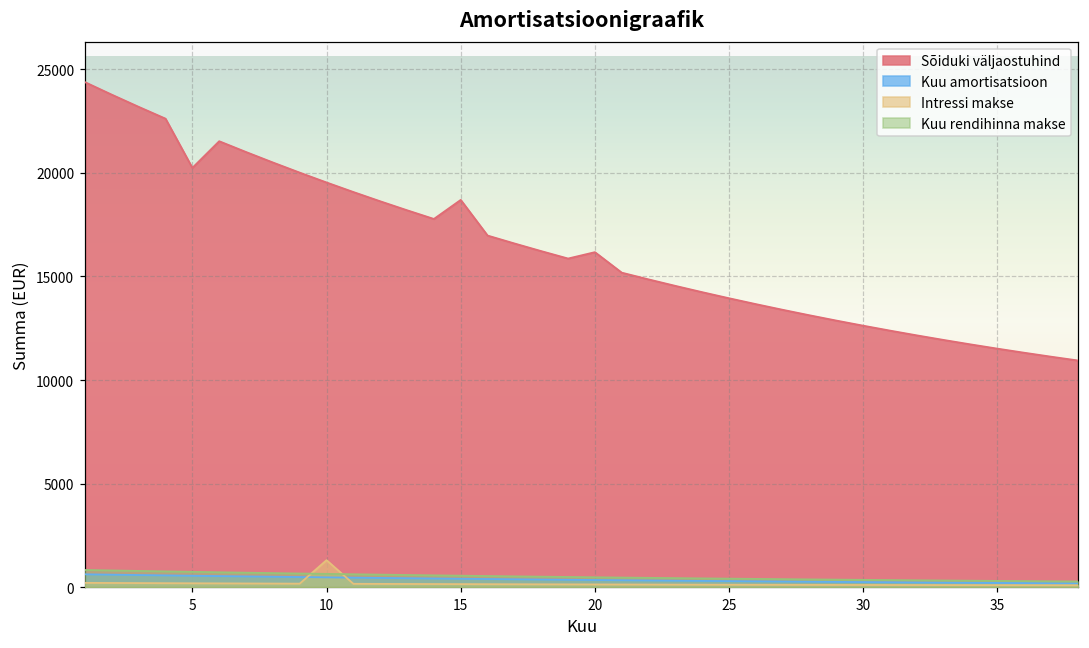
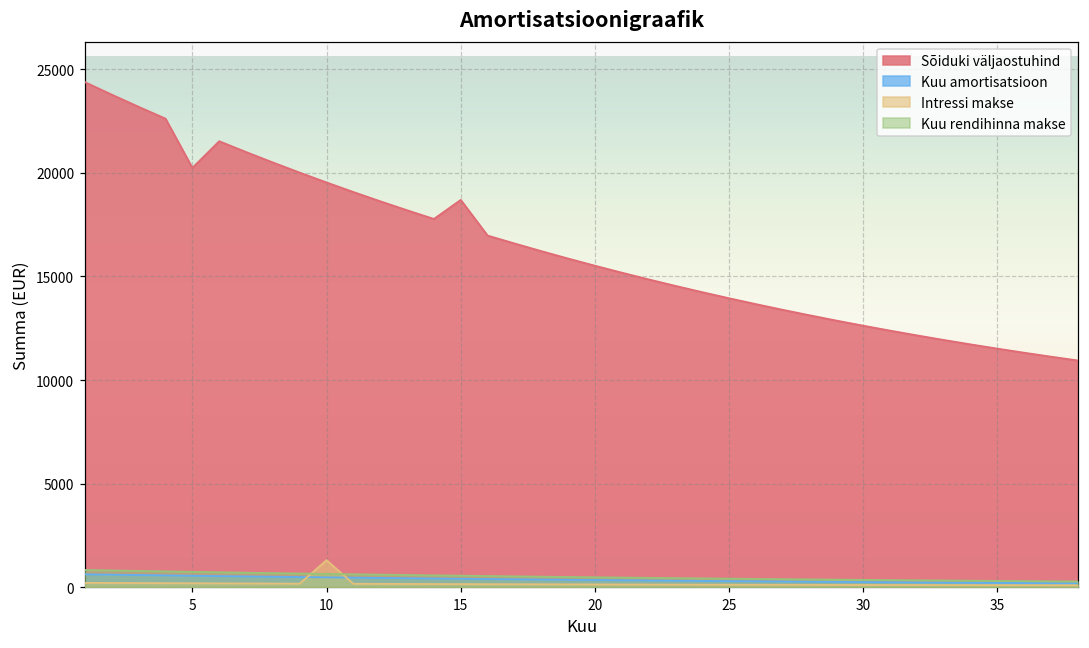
  {
    "Sõiduki väljaostuhind": {
      "5": 20200,
      "10": 19500,
      "15": 18700,
-     "20": 16200,
+     "20": 15500,
      "25": 13900,
      "30": 12600,
      "35": 11500
    },
    "Kuu amortisatsioon": {
      "5": 600,
      "10": 500,
      "15": 400
    },
    "Intressi makse": {
      "5": 200,
      "10": 1300,
      "15": 100,
      "20": 100,
      "25": 100,
      "30": 100
    },
    "Kuu rendihinna makse": {
      "5": 700,
      "10": 600,
      "15": 600
    }
  }
